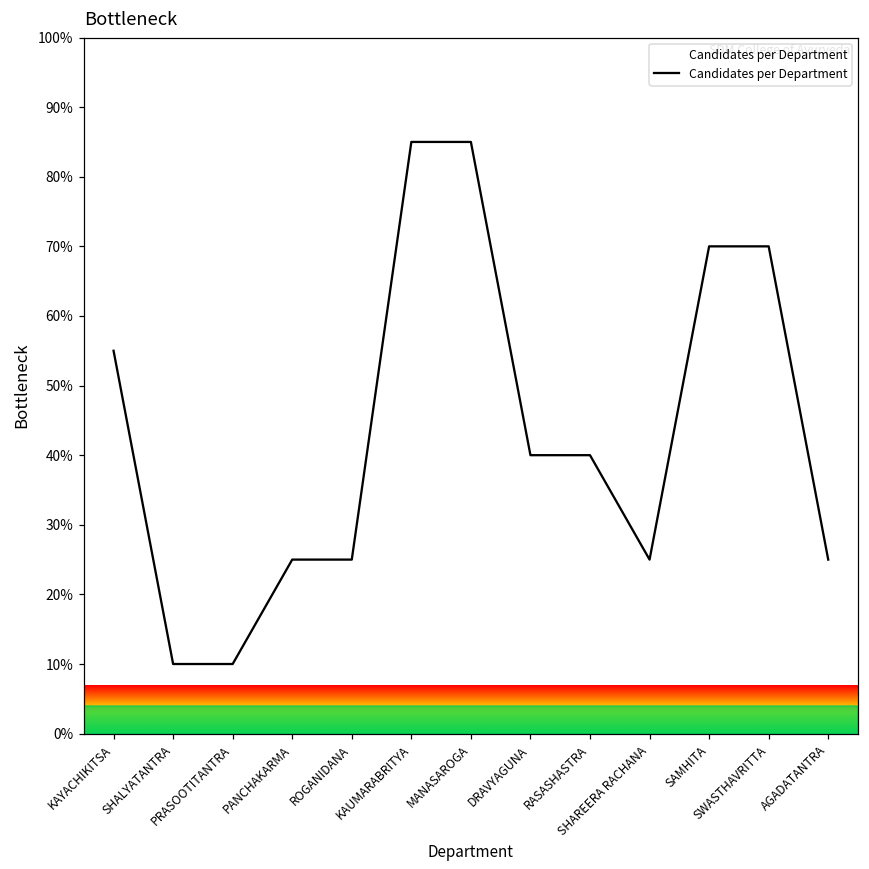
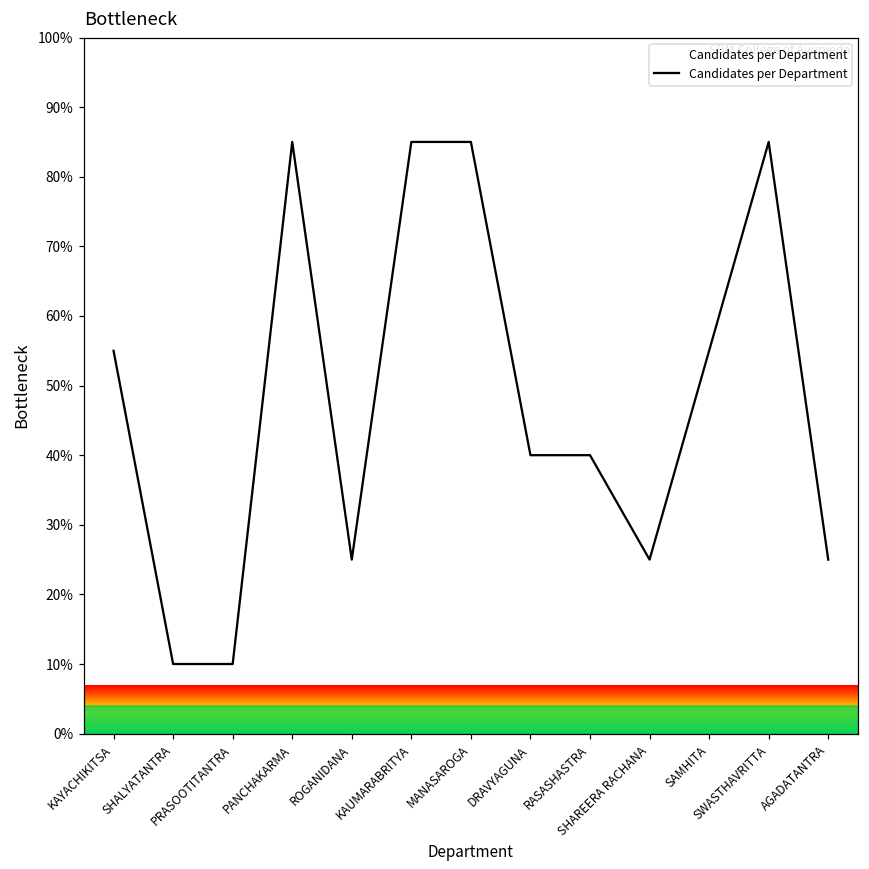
  {
    "KAYACHIKITSA": "55%",
    "SHALYATANTRA": "10%",
    "PRASOOTITANTRA": "10%",
-   "PANCHAKARMA": "25%",
+   "PANCHAKARMA": "85%",
    "ROGANIDANA": "25%",
    "KAUMARABRITYA": "85%",
    "MANASAROGA": "85%",
    "DRAVYAGUNA": "40%",
    "RASASHASTRA": "40%",
    "SHAREERA RACHANA": "25%",
-   "SAMHITA": "70%",
-   "SWASTHAVRITTA": "70%",
+   "SAMHITA": "55%",
+   "SWASTHAVRITTA": "85%",
    "AGADATANTRA": "25%"
  }
